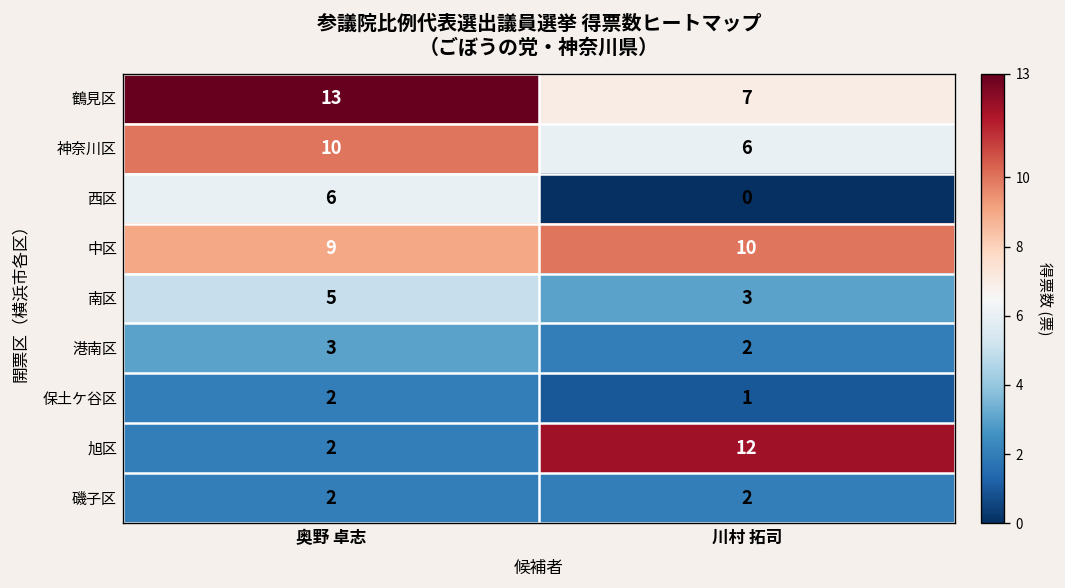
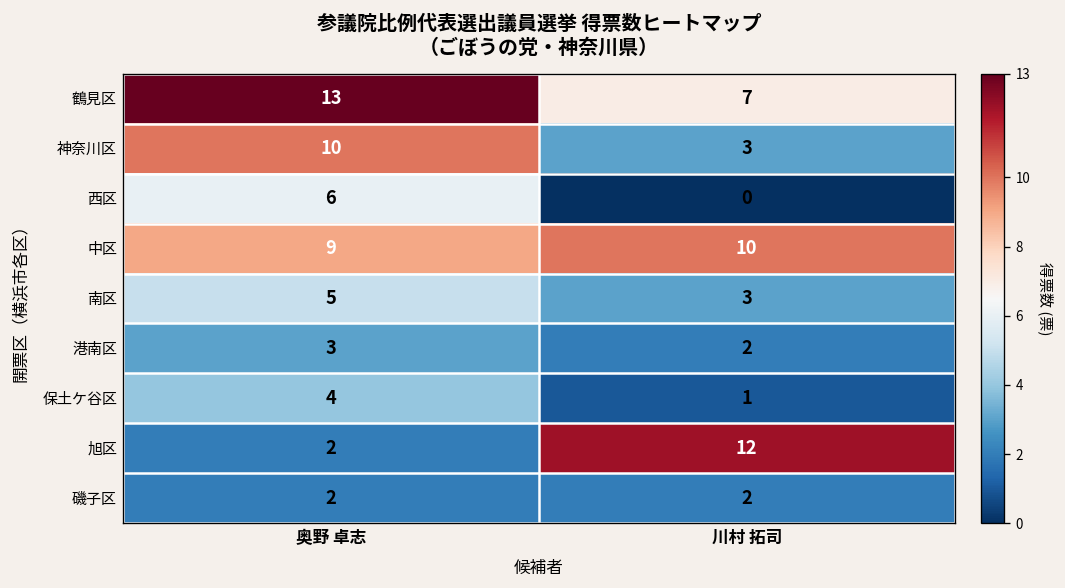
  {
    "鶴見区": {
      "奥野 卓志": 13,
      "川村 拓司": 7
    },
    "神奈川区": {
      "奥野 卓志": 10,
-     "川村 拓司": 6
+     "川村 拓司": 3
    },
    "西区": {
      "奥野 卓志": 6,
      "川村 拓司": 0
    },
    "中区": {
      "奥野 卓志": 9,
      "川村 拓司": 10
    },
    "南区": {
      "奥野 卓志": 5,
      "川村 拓司": 3
    },
    "港南区": {
      "奥野 卓志": 3,
      "川村 拓司": 2
    },
    "保土ケ谷区": {
-     "奥野 卓志": 2,
+     "奥野 卓志": 4,
      "川村 拓司": 1
    },
    "旭区": {
      "奥野 卓志": 2,
      "川村 拓司": 12
    },
    "磯子区": {
      "奥野 卓志": 2,
      "川村 拓司": 2
    }
  }
